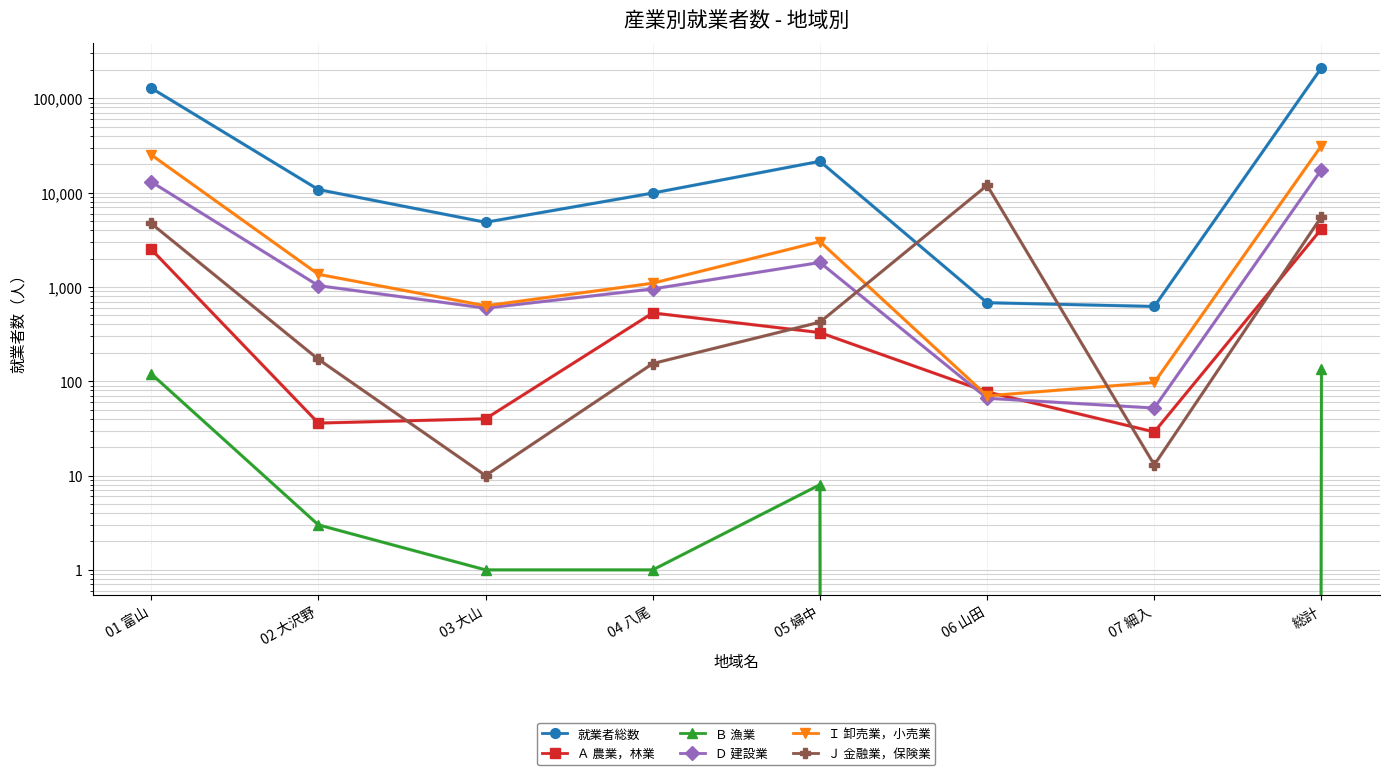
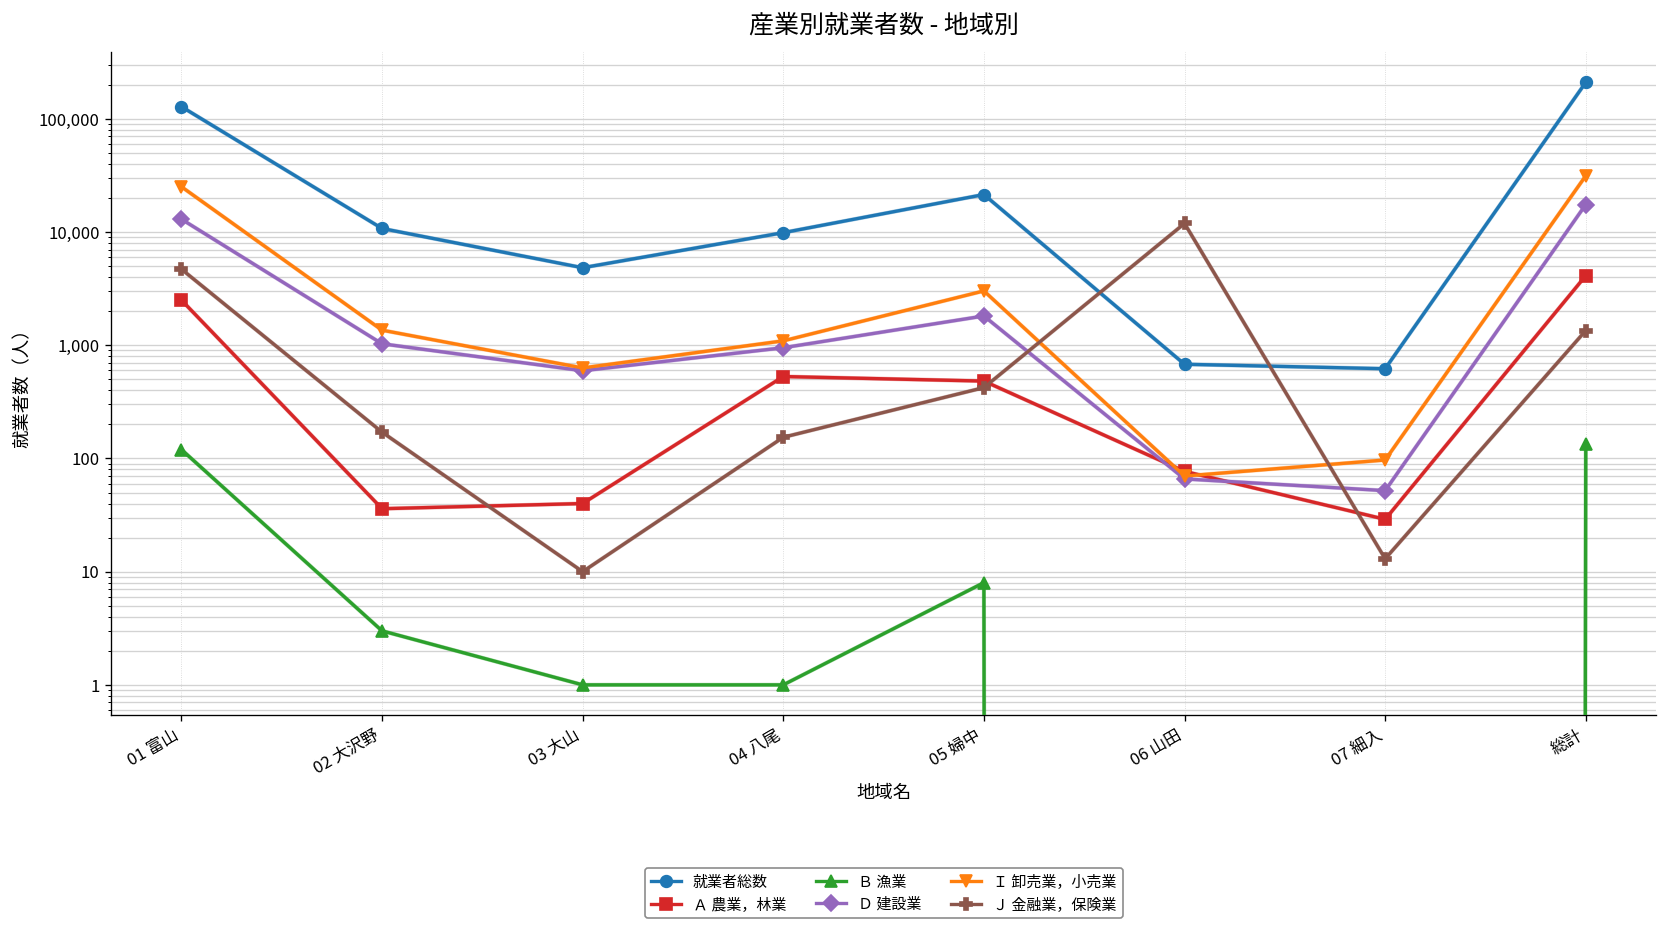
  {
    "就業者総数": {
      "01 富山": "130,000",
      "02 大沢野": "11,000",
      "03 大山": "5,000",
      "04 八尾": "10,000",
      "05 婦中": "21,000",
      "06 山田": "700",
      "07 細入": "600",
      "総計": "210,000"
    },
    "Ａ 農業，林業": {
      "01 富山": "2,500",
      "02 大沢野": "36",
      "03 大山": "40",
      "04 八尾": "500",
-     "05 婦中": "330",
+     "05 婦中": "500",
      "06 山田": "80",
      "07 細入": "29",
      "総計": "4,000"
    },
    "Ｂ 漁業": {
      "01 富山": "120",
      "02 大沢野": "3",
      "03 大山": "1",
      "04 八尾": "1",
      "05 婦中": "8",
      "総計": "130"
    },
    "Ｄ 建設業": {
      "01 富山": "13,000",
      "02 大沢野": "1,000",
      "04 八尾": "1,000",
      "05 婦中": "1,800",
      "07 細入": "50",
      "総計": "18,000"
    },
    "Ｉ 卸売業，小売業": {
      "01 富山": "25,000",
      "02 大沢野": "1,400",
      "04 八尾": "1,100",
      "05 婦中": "3,000",
      "07 細入": "100",
      "総計": "31,000"
    },
    "Ｊ 金融業，保険業": {
      "01 富山": "5,000",
      "02 大沢野": "170",
      "03 大山": "10",
      "04 八尾": "150",
      "05 婦中": "400",
      "06 山田": "12,000",
      "07 細入": "13",
-     "総計": "6,000"
+     "総計": "1,400"
    }
  }
